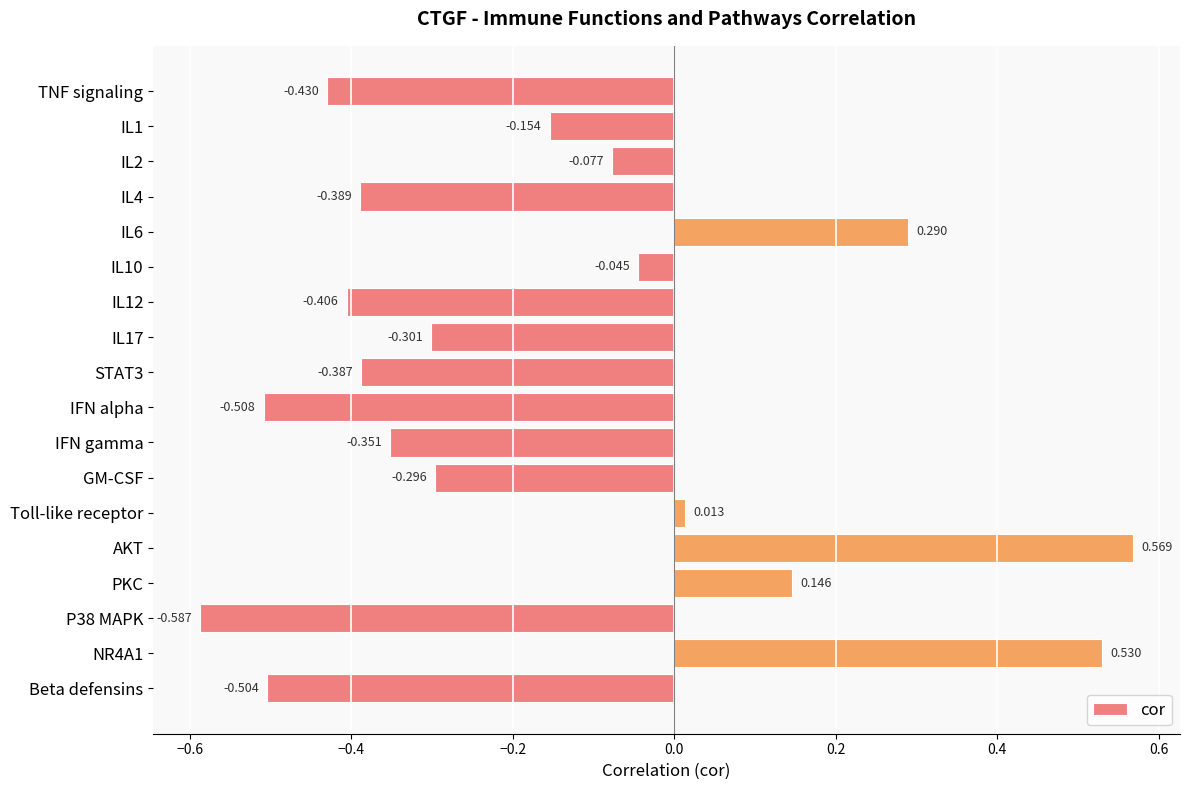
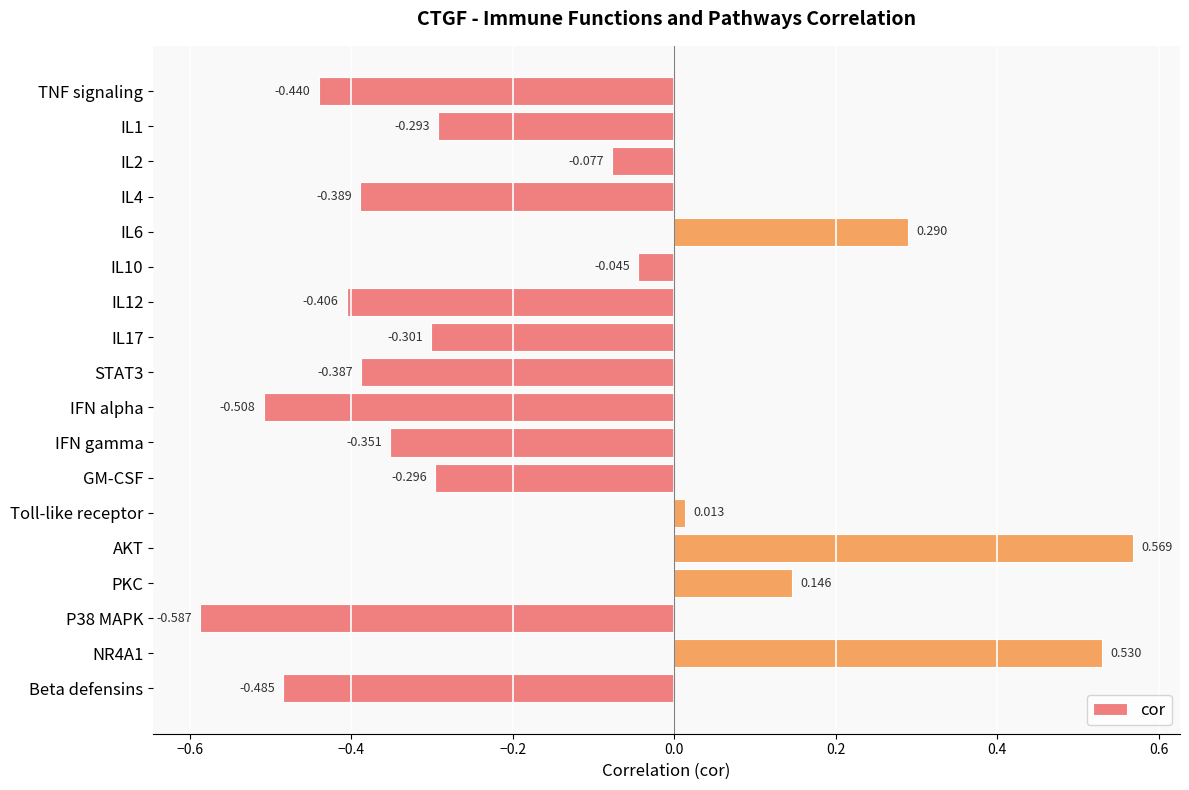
  {
-   "TNF signaling": -0.430,
-   "IL1": -0.154,
+   "TNF signaling": -0.440,
+   "IL1": -0.293,
    "IL2": -0.077,
    "IL4": -0.389,
    "IL6": 0.290,
    "IL10": -0.045,
    "IL12": -0.406,
    "IL17": -0.301,
    "STAT3": -0.387,
    "IFN alpha": -0.508,
    "IFN gamma": -0.351,
    "GM-CSF": -0.296,
    "Toll-like receptor": 0.013,
    "AKT": 0.569,
    "PKC": 0.146,
    "P38 MAPK": -0.587,
    "NR4A1": 0.530,
-   "Beta defensins": -0.504
+   "Beta defensins": -0.485
  }
